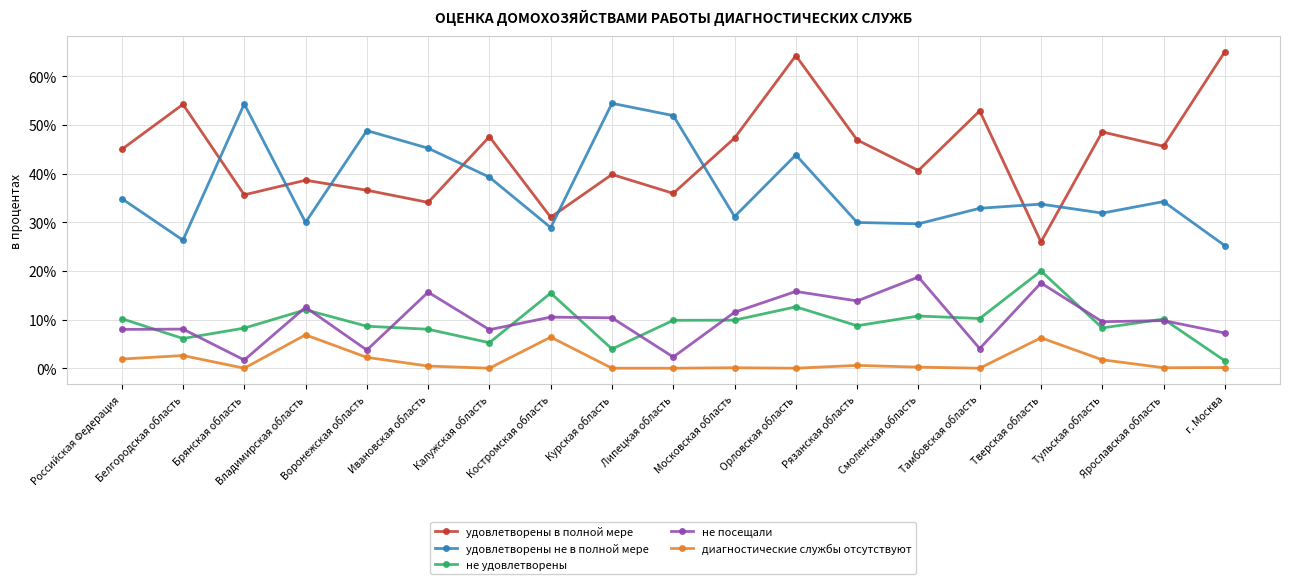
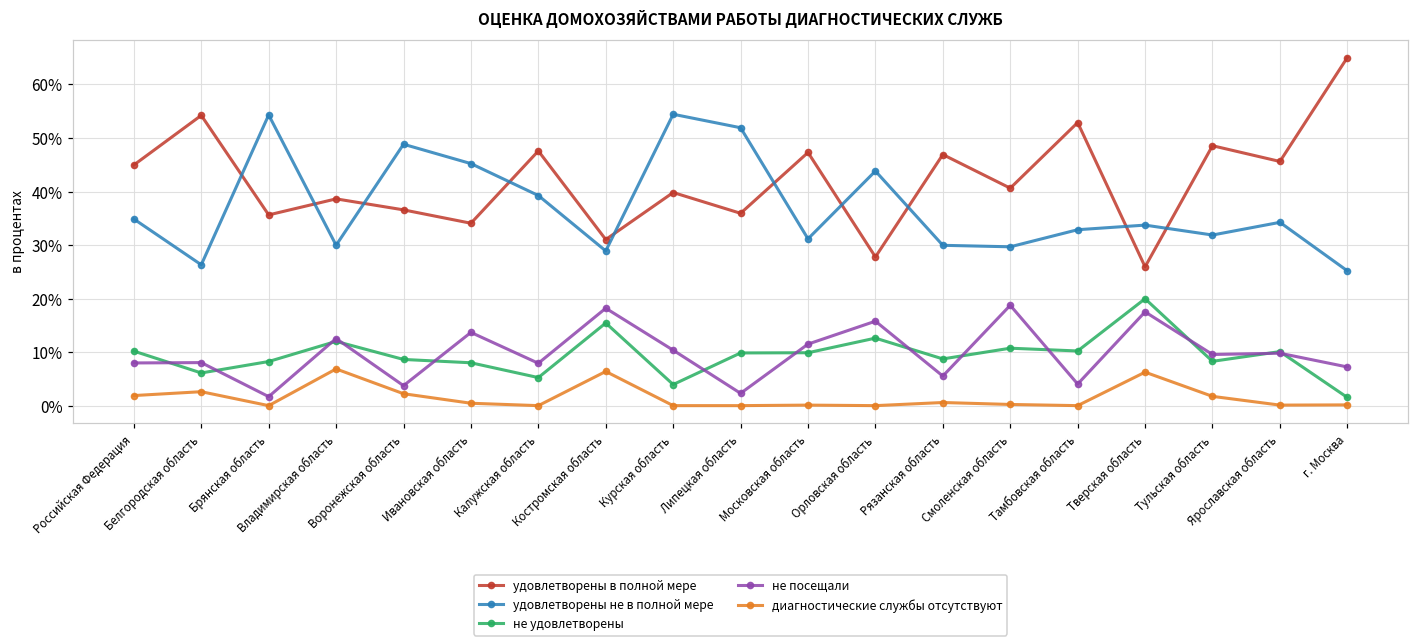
  {
    "удовлетворены в полной мере": {
      "Российская Федерация": "45%",
      "Белгородская область": "54%",
      "Брянская область": "36%",
      "Bладимирская область": "39%",
      "Bоронежская область": "37%",
      "Ивановская область": "34%",
      "Калужская область": "48%",
      "Костромская область": "31%",
      "Курская область": "40%",
      "Липецкая область": "36%",
      "Московская область": "47%",
-     "Орловская область": "64%",
+     "Орловская область": "28%",
      "Рязанская область": "47%",
      "Смоленская область": "41%",
      "Тамбовская область": "53%",
      "Тверская область": "26%",
      "Тульская область": "49%",
      "Ярославская область": "46%",
      "г. Москва": "65%"
    },
    "удовлетворены не в полной мере": {
      "Российская Федерация": "35%",
      "Белгородская область": "26%",
      "Брянская область": "54%",
      "Bладимирская область": "30%",
      "Bоронежская область": "49%",
      "Ивановская область": "45%",
      "Калужская область": "39%",
      "Костромская область": "29%",
      "Курская область": "54%",
      "Липецкая область": "52%",
      "Московская область": "31%",
      "Орловская область": "44%",
      "Рязанская область": "30%",
      "Смоленская область": "30%",
      "Тамбовская область": "33%",
      "Тверская область": "34%",
      "Тульская область": "32%",
      "Ярославская область": "34%",
      "г. Москва": "25%"
    },
    "не удовлетворены": {
      "Российская Федерация": "10%",
      "Белгородская область": "6%",
      "Брянская область": "8%",
      "Bладимирская область": "12%",
      "Bоронежская область": "9%",
      "Ивановская область": "8%",
      "Калужская область": "5%",
      "Костромская область": "15%",
      "Курская область": "4%",
      "Липецкая область": "10%",
      "Московская область": "10%",
      "Орловская область": "13%",
      "Рязанская область": "9%",
      "Смоленская область": "11%",
      "Тамбовская область": "10%",
      "Тверская область": "20%",
      "Тульская область": "8%",
      "г. Москва": "2%"
    },
    "не посещали": {
      "Российская Федерация": "8%",
      "Белгородская область": "8%",
      "Брянская область": "2%",
      "Bладимирская область": "13%",
      "Bоронежская область": "4%",
-     "Ивановская область": "16%",
+     "Ивановская область": "14%",
      "Калужская область": "8%",
-     "Костромская область": "10%",
+     "Костромская область": "18%",
      "Курская область": "10%",
      "Липецкая область": "2%",
      "Московская область": "11%",
      "Орловская область": "16%",
-     "Рязанская область": "14%",
+     "Рязанская область": "6%",
      "Смоленская область": "19%",
      "Тамбовская область": "4%",
      "Тверская область": "18%",
      "Тульская область": "10%",
      "г. Москва": "7%"
    },
    "диагностические службы отсутствуют": {
      "Российская Федерация": "2%",
      "Белгородская область": "3%",
      "Брянская область": "0%",
      "Bладимирская область": "7%",
      "Bоронежская область": "2%",
      "Ивановская область": "0%",
      "Калужская область": "0%",
      "Костромская область": "6%",
      "Курская область": "0%",
      "Липецкая область": "0%",
      "Московская область": "0%",
      "Орловская область": "0%",
      "Рязанская область": "1%",
      "Смоленская область": "0%",
      "Тамбовская область": "0%",
      "Тверская область": "6%",
      "Тульская область": "2%",
      "Ярославская область": "0%",
      "г. Москва": "0%"
    }
  }
